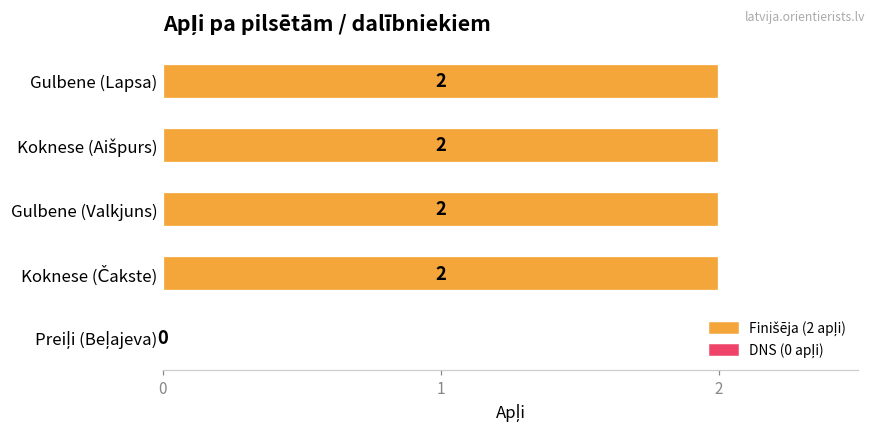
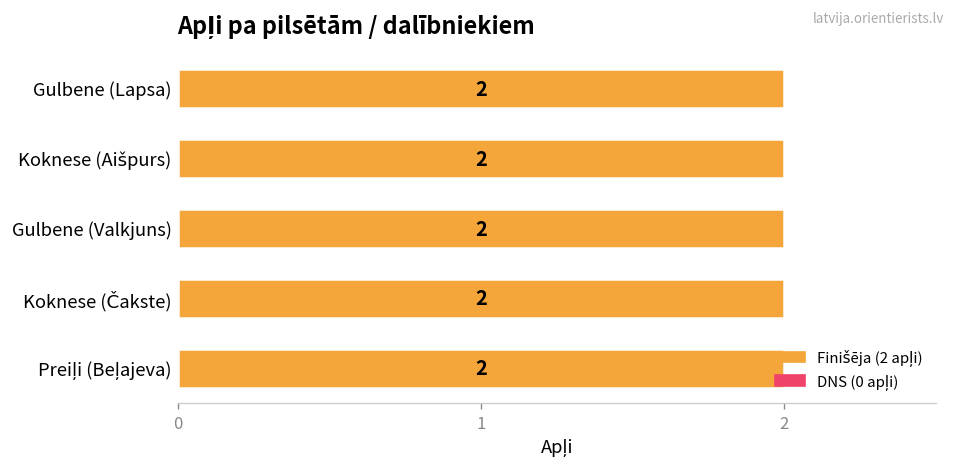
  {
    "Gulbene (Lapsa)": 2,
    "Koknese (Aišpurs)": 2,
    "Gulbene (Valkjuns)": 2,
    "Koknese (Čakste)": 2,
-   "Preiļi (Beļajeva)": 0
+   "Preiļi (Beļajeva)": 2
  }
